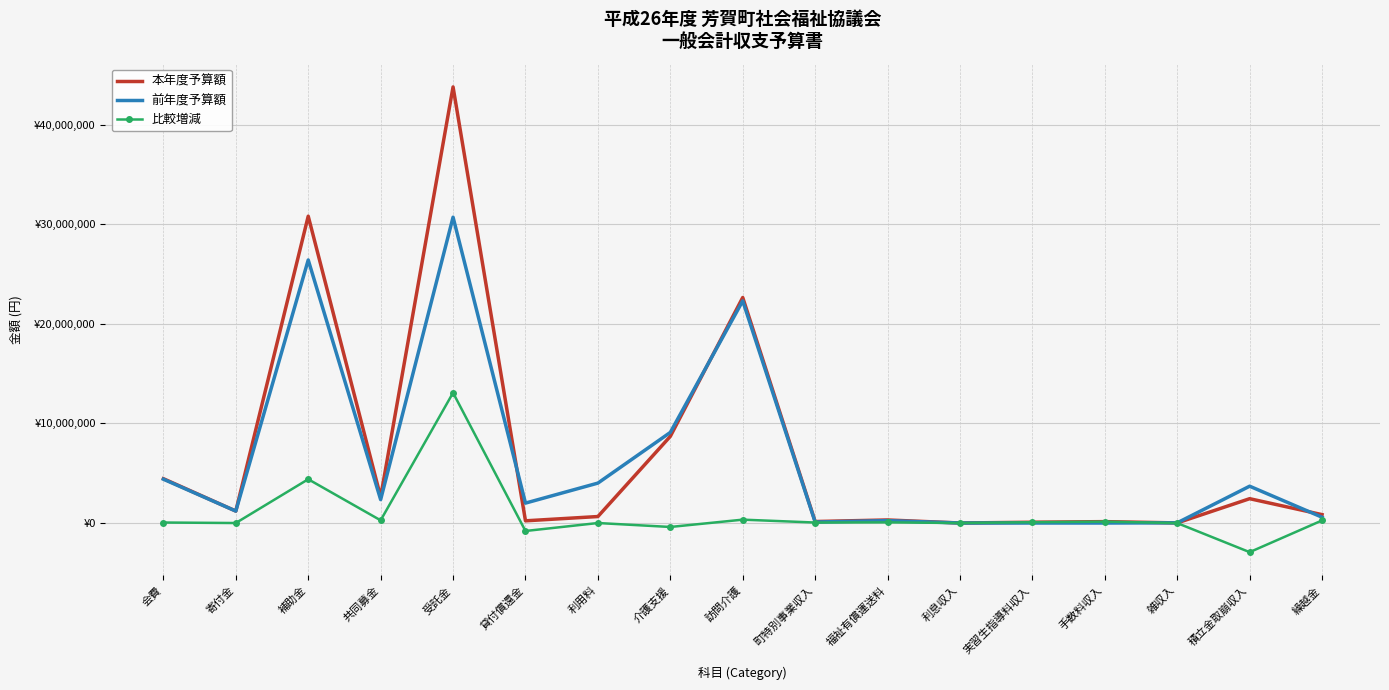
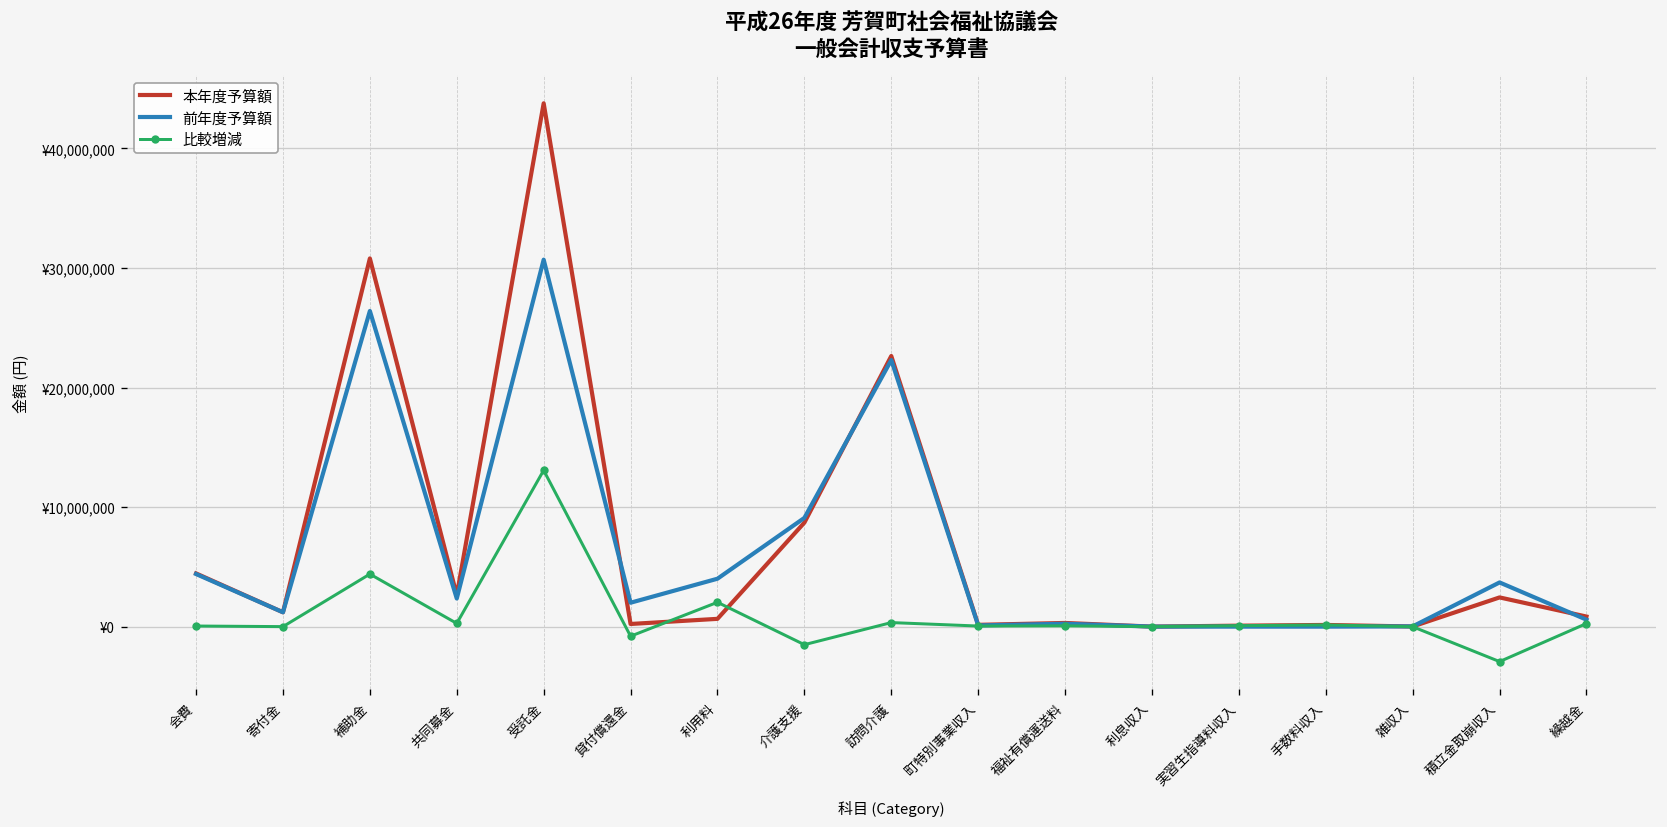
  {
    "本年度予算額": {
      "補助金": "¥31,000,000",
      "共同募金": "¥3,000,000",
      "受託金": "¥44,000,000",
      "貸付償還金": "¥0",
      "利用料": "¥1,000,000",
      "介護支援": "¥9,000,000",
      "訪問介護": "¥23,000,000",
      "積立金取崩収入": "¥2,000,000",
      "繰越金": "¥1,000,000"
    },
    "前年度予算額": {
      "補助金": "¥26,000,000",
      "共同募金": "¥2,000,000",
      "受託金": "¥31,000,000",
      "貸付償還金": "¥2,000,000",
      "利用料": "¥4,000,000",
      "介護支援": "¥9,000,000",
      "訪問介護": "¥22,000,000",
      "積立金取崩収入": "¥4,000,000",
      "繰越金": "¥1,000,000"
    },
    "比較増減": {
      "会費": "¥0",
      "寄付金": "¥0",
      "補助金": "¥4,000,000",
      "共同募金": "¥0",
      "受託金": "¥13,000,000",
      "貸付償還金": "¥-1,000,000",
-     "利用料": "¥0",
-     "介護支援": "¥0",
+     "利用料": "¥2,000,000",
+     "介護支援": "¥-2,000,000",
      "訪問介護": "¥0",
      "積立金取崩収入": "¥-3,000,000",
      "繰越金": "¥0"
    }
  }
